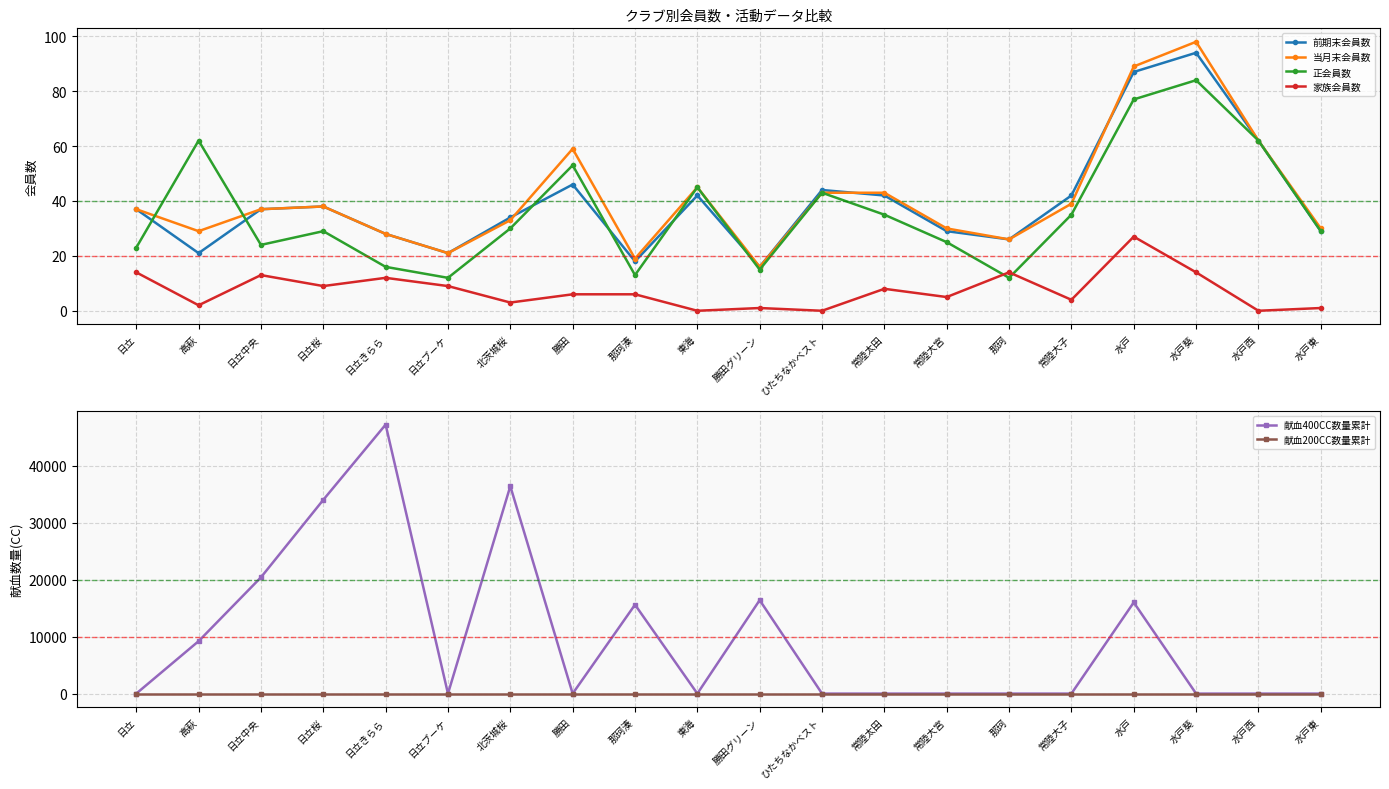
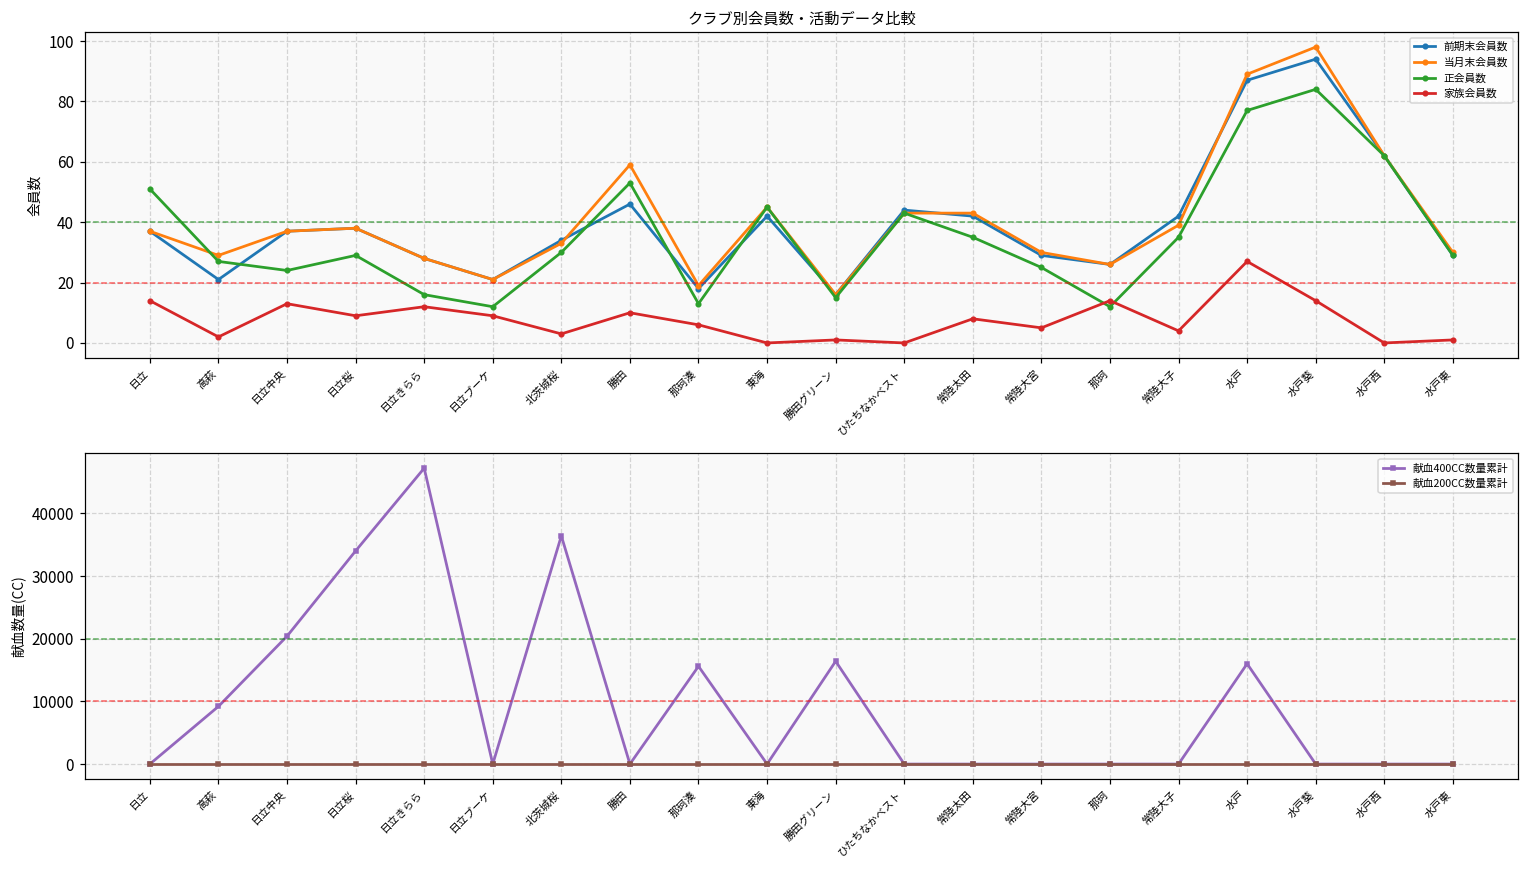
  {
    "クラブ別会員数・活動データ比較": {
      "前期末会員数": {
        "高萩": 21,
        "北茨城桜": 34,
        "勝田": 46,
        "那珂湊": 18,
        "東海": 42,
        "ひたちなかベスト": 44,
        "常陸太田": 42,
        "常陸大宮": 29,
        "常陸大子": 42,
        "水戸": 87,
        "水戸葵": 94
      },
      "当月末会員数": {
        "高萩": 29,
        "北茨城桜": 33,
        "勝田": 59,
        "那珂湊": 19,
        "常陸太田": 43,
        "常陸大宮": 30,
        "常陸大子": 39,
        "水戸": 89,
        "水戸葵": 98,
        "水戸東": 30
      },
      "正会員数": {
-       "日立": 23,
-       "高萩": 62,
+       "日立": 51,
+       "高萩": 27,
        "日立中央": 24,
        "日立桜": 29,
        "日立きらら": 16,
        "日立ブーケ": 12,
        "北茨城桜": 30,
        "勝田": 53,
        "那珂湊": 13,
        "勝田グリーン": 15,
        "常陸太田": 35,
        "常陸大宮": 25,
        "那珂": 12,
        "常陸大子": 35,
        "水戸": 77,
        "水戸葵": 84
      },
      "家族会員数": {
        "日立": 14,
        "高萩": 2,
        "日立中央": 13,
        "日立桜": 9,
        "日立きらら": 12,
        "日立ブーケ": 9,
        "北茨城桜": 3,
-       "勝田": 6,
+       "勝田": 10,
        "那珂湊": 6,
        "東海": 0,
        "勝田グリーン": 1,
        "ひたちなかベスト": 0,
        "常陸太田": 8,
        "常陸大宮": 5,
        "那珂": 14,
        "常陸大子": 4,
        "水戸": 27,
        "水戸葵": 14,
        "水戸西": 0,
        "水戸東": 1
      }
    }
  }
